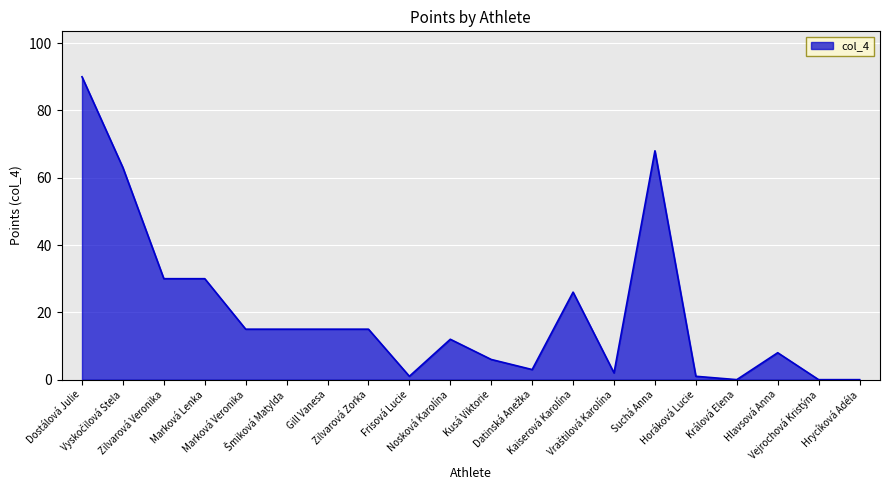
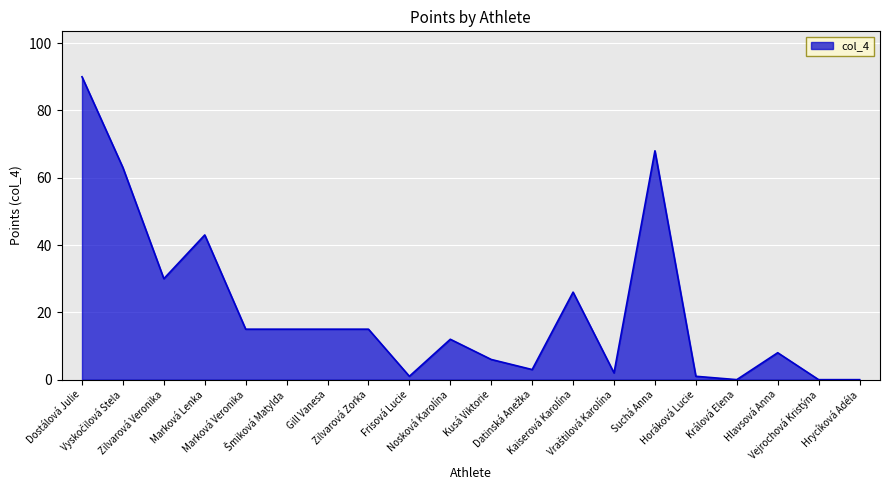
  {
    "Dostálová Julie": 90,
    "Vyskočilová Stela": 63,
    "Zilvarová Veronika": 30,
-   "Marková Lenka": 30,
+   "Marková Lenka": 43,
    "Marková Veronika": 15,
    "Šmiková Matylda": 15,
    "Gill Vanesa": 15,
    "Zilvarová Zorka": 15,
    "Frisová Lucie": 1,
    "Nosková Karolína": 12,
    "Kusá Viktorie": 6,
    "Datinská Anežka": 3,
    "Kaiserová Karolína": 26,
    "Vraštilová Karolína": 2,
    "Suchá Anna": 68,
    "Horáková Lucie": 1,
    "Králová Elena": 0,
    "Hlavsová Anna": 8,
    "Vejrochová Kristýna": 0,
    "Hrycíková Adéla": 0
  }
